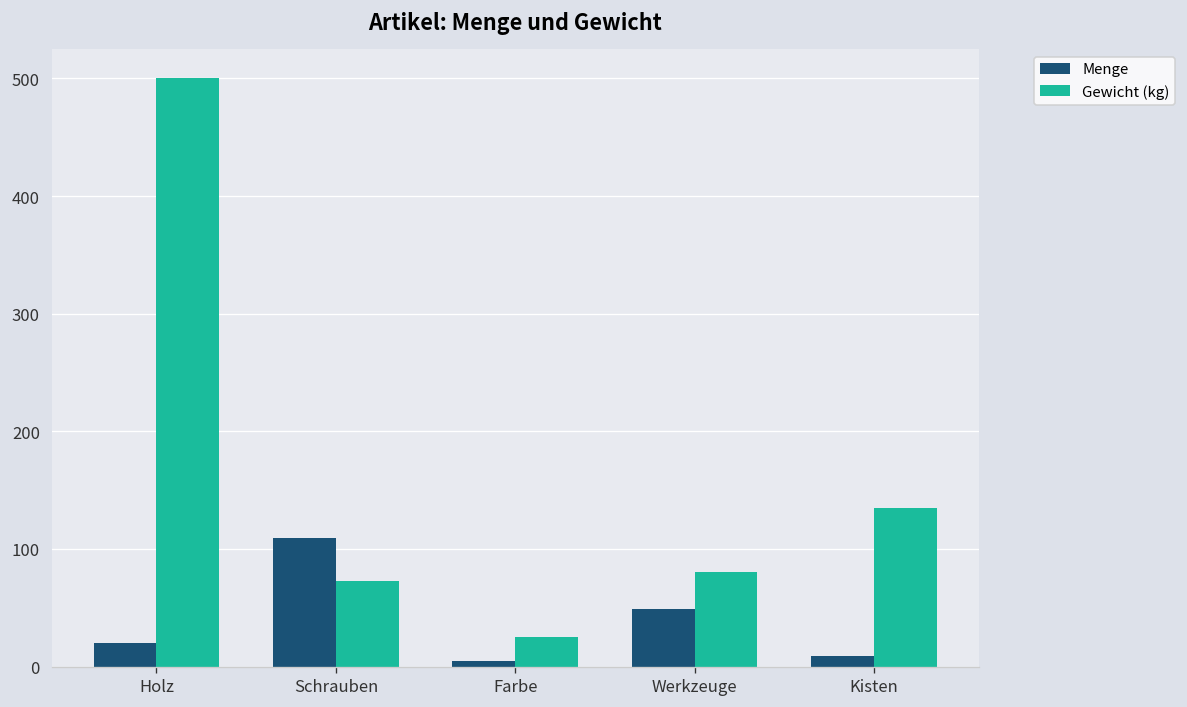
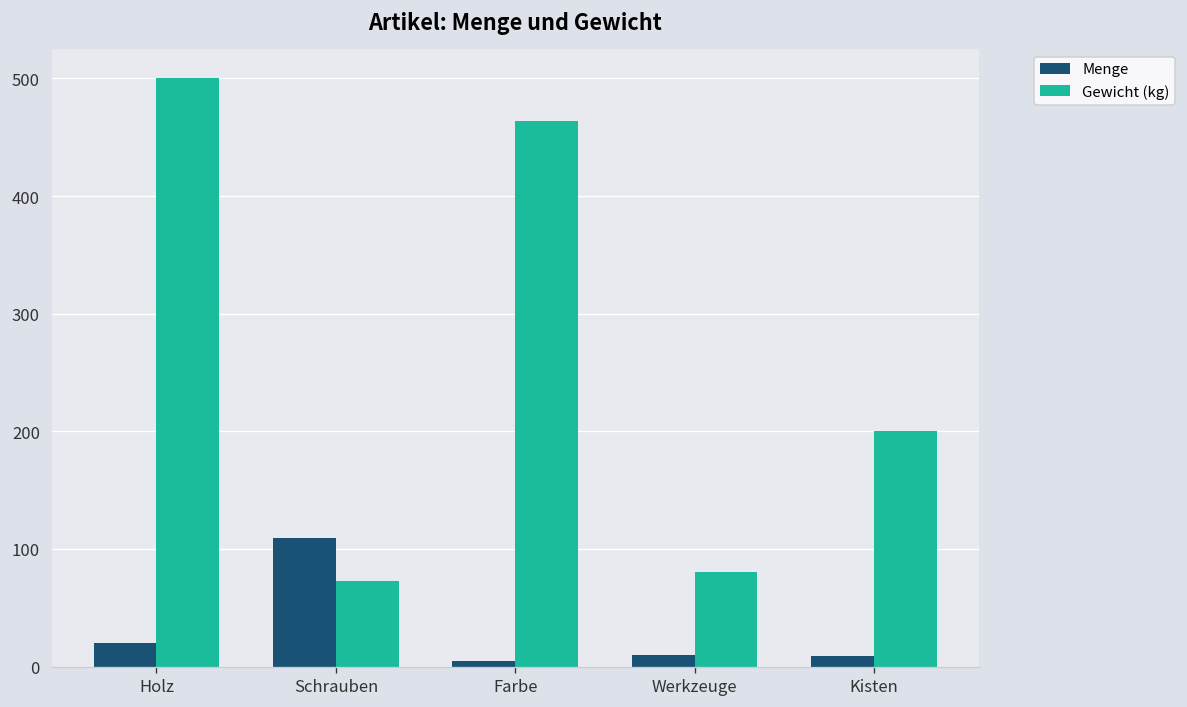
  {
    "Menge": {
      "Holz": 20,
      "Schrauben": 110,
      "Farbe": 10,
-     "Werkzeuge": 50,
+     "Werkzeuge": 10,
      "Kisten": 10
    },
    "Gewicht (kg)": {
      "Holz": 500,
      "Schrauben": 70,
-     "Farbe": 30,
+     "Farbe": 460,
      "Werkzeuge": 80,
-     "Kisten": 140
+     "Kisten": 200
    }
  }
